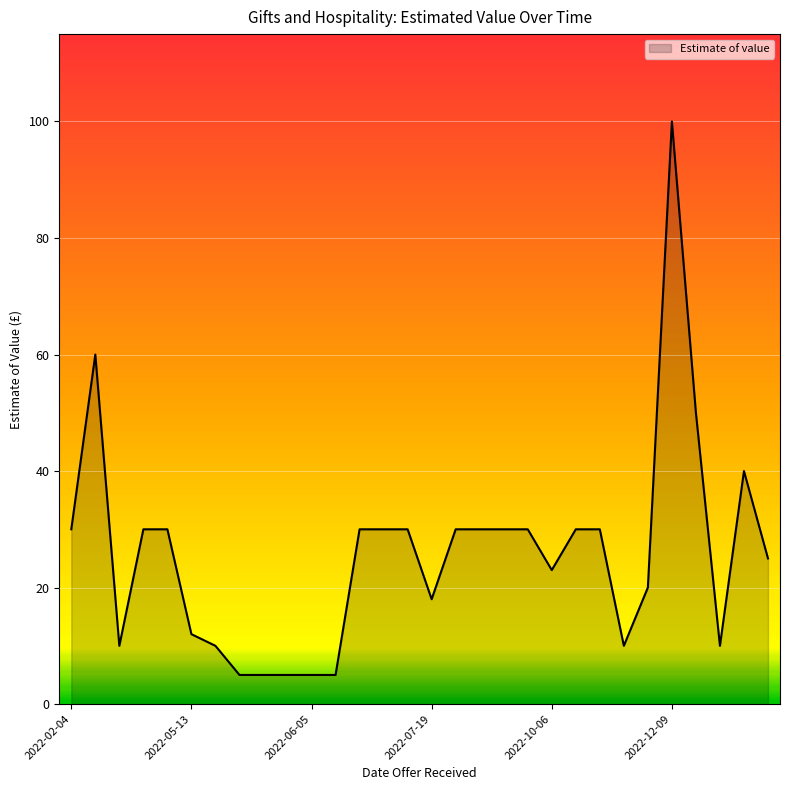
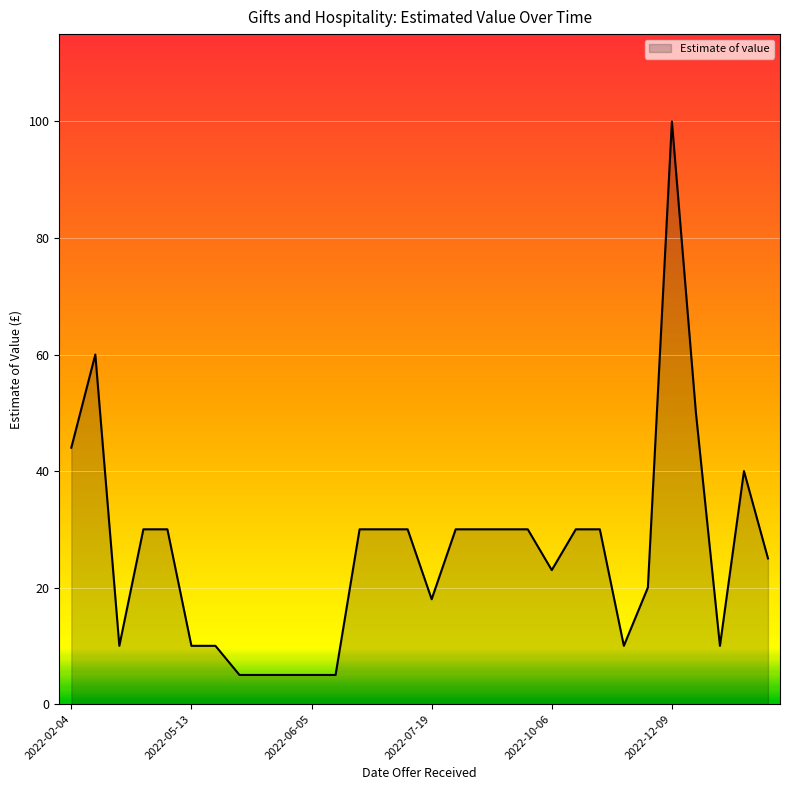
  {
-   "2022-02-04": 30,
-   "2022-05-13": 12,
+   "2022-02-04": 44,
+   "2022-05-13": 10,
    "2022-06-05": 5,
    "2022-07-19": 18,
    "2022-10-06": 23,
    "2022-12-09": 100
  }
